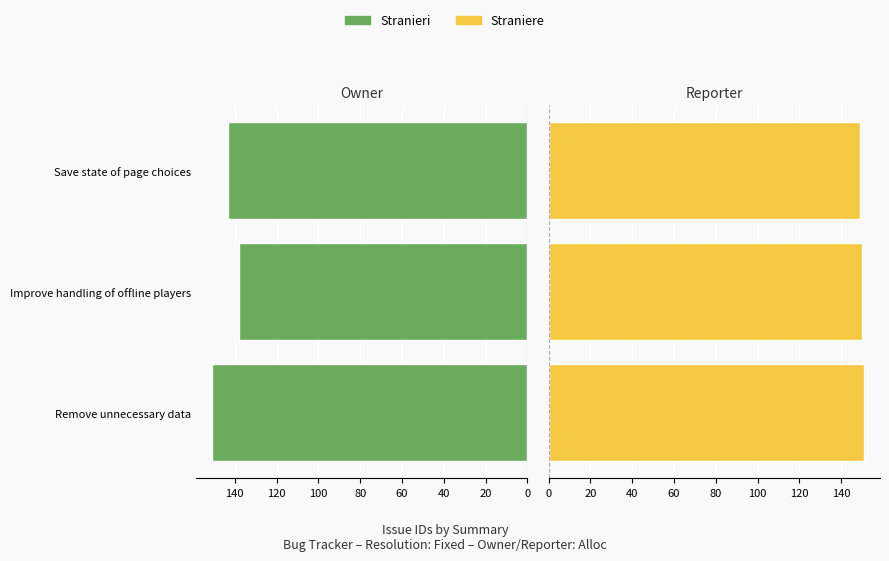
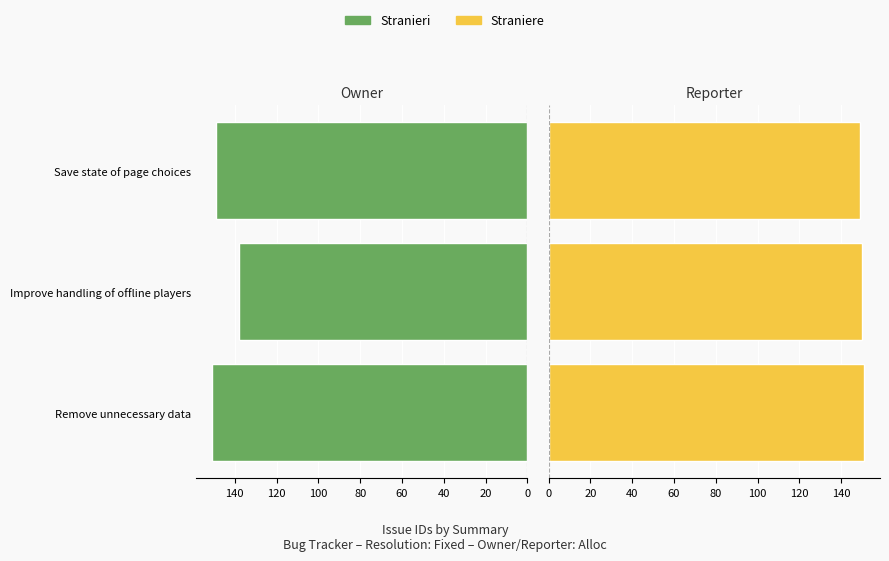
  {
    "Owner": {
-     "Save state of page choices": 143,
+     "Save state of page choices": 149,
      "Improve handling of offline players": 138,
      "Remove unnecessary data": 151
    }
  }
